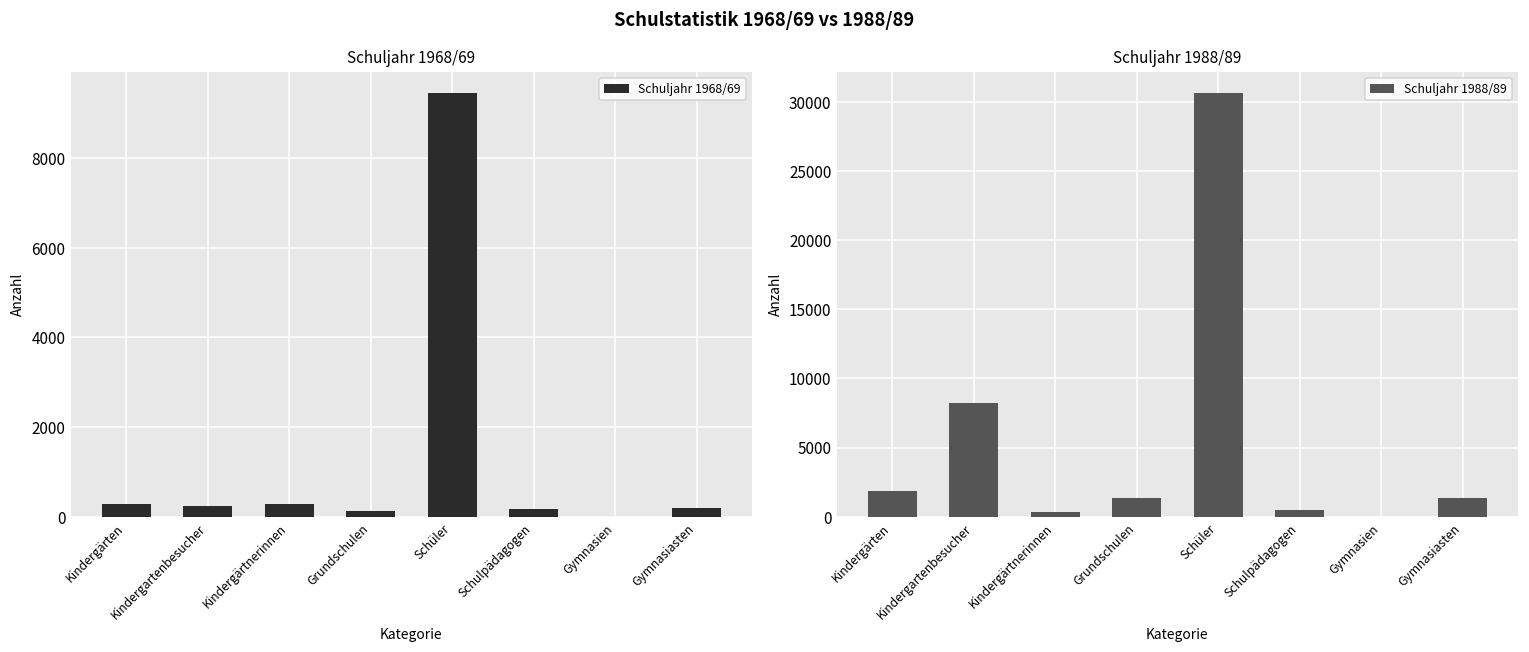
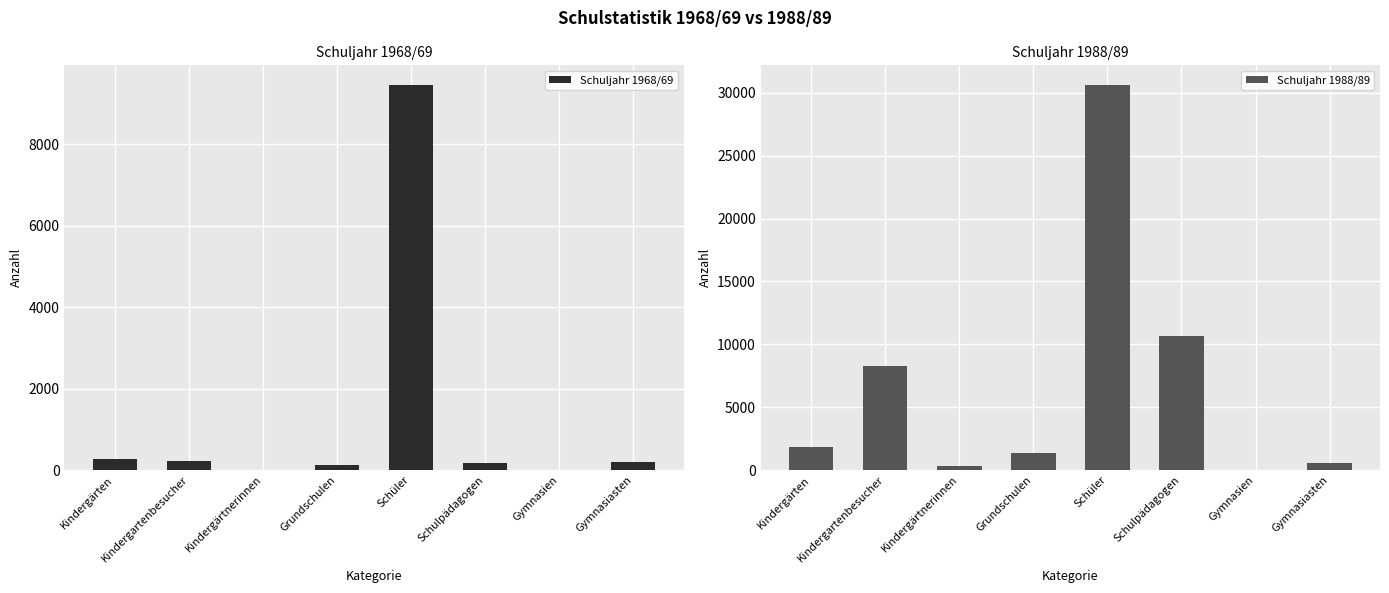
  {
    "Schuljahr 1968/69": {
      "Kindergärten": 300,
      "Kindergartenbesucher": 200,
-     "Kindergärtnerinnen": 300,
+     "Kindergärtnerinnen": 0,
      "Grundschulen": 100,
      "Schüler": 9500,
      "Schulpädagogen": 200,
      "Gymnasiasten": 200
    },
    "Schuljahr 1988/89": {
      "Kindergärten": 1800,
      "Kindergartenbesucher": 8300,
      "Kindergärtnerinnen": 400,
      "Grundschulen": 1400,
      "Schüler": 30700,
-     "Schulpädagogen": 500,
-     "Gymnasiasten": 1400
+     "Schulpädagogen": 10700,
+     "Gymnasiasten": 600
    }
  }
